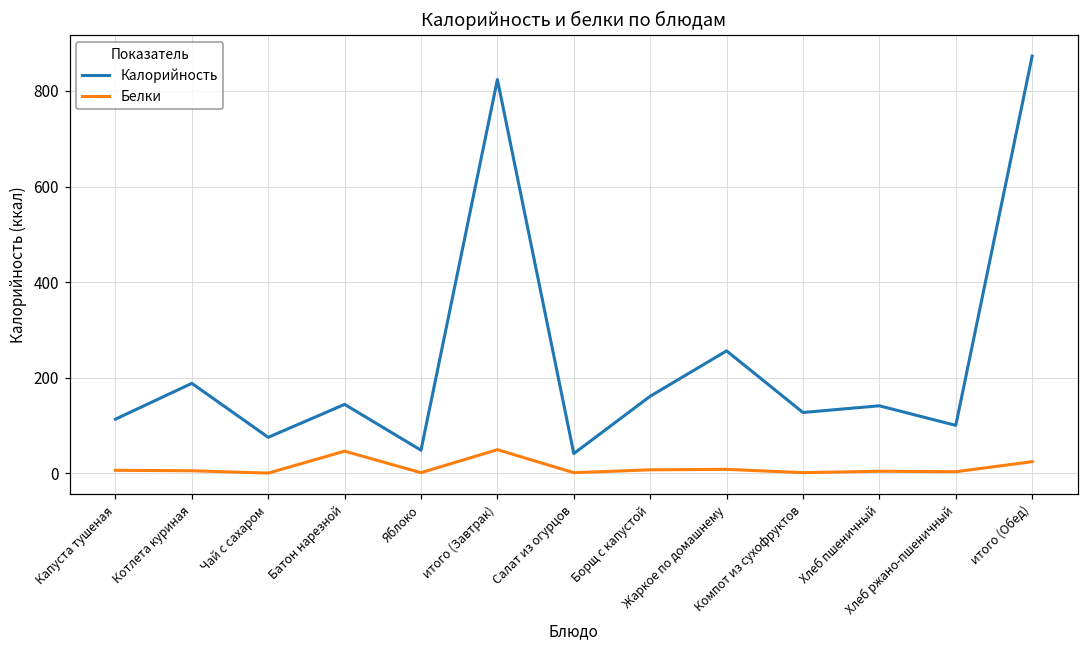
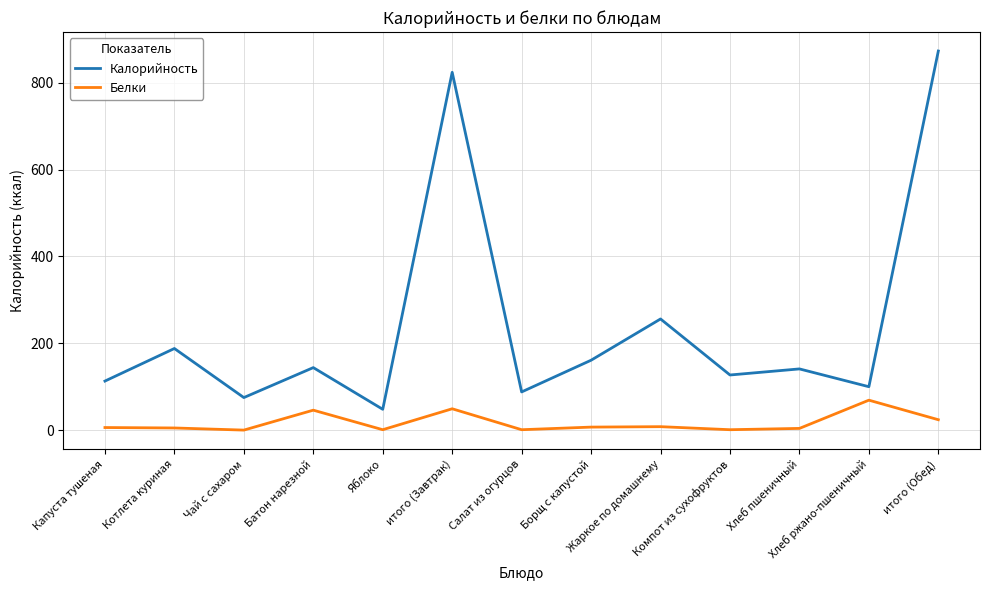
  {
    "Калорийность": {
      "Капуста тушеная": 110,
      "Котлета куриная": 190,
      "Чай с сахаром": 80,
      "Батон нарезной": 140,
      "Яблоко": 50,
      "итого (Завтрак)": 820,
-     "Салат из огурцов": 40,
+     "Салат из огурцов": 90,
      "Борщ с капустой": 160,
      "Жаркое по домашнему": 260,
      "Компот из сухофруктов": 130,
      "Хлеб пшеничный": 140,
      "Хлеб ржано-пшеничный": 100,
      "итого (Обед)": 870
    },
    "Белки": {
      "Капуста тушеная": 10,
      "Котлета куриная": 10,
      "Чай с сахаром": 0,
      "Батон нарезной": 50,
      "Яблоко": 0,
      "итого (Завтрак)": 50,
      "Салат из огурцов": 0,
      "Борщ с капустой": 10,
      "Жаркое по домашнему": 10,
      "Компот из сухофруктов": 0,
      "Хлеб пшеничный": 0,
-     "Хлеб ржано-пшеничный": 0,
+     "Хлеб ржано-пшеничный": 70,
      "итого (Обед)": 20
    }
  }
